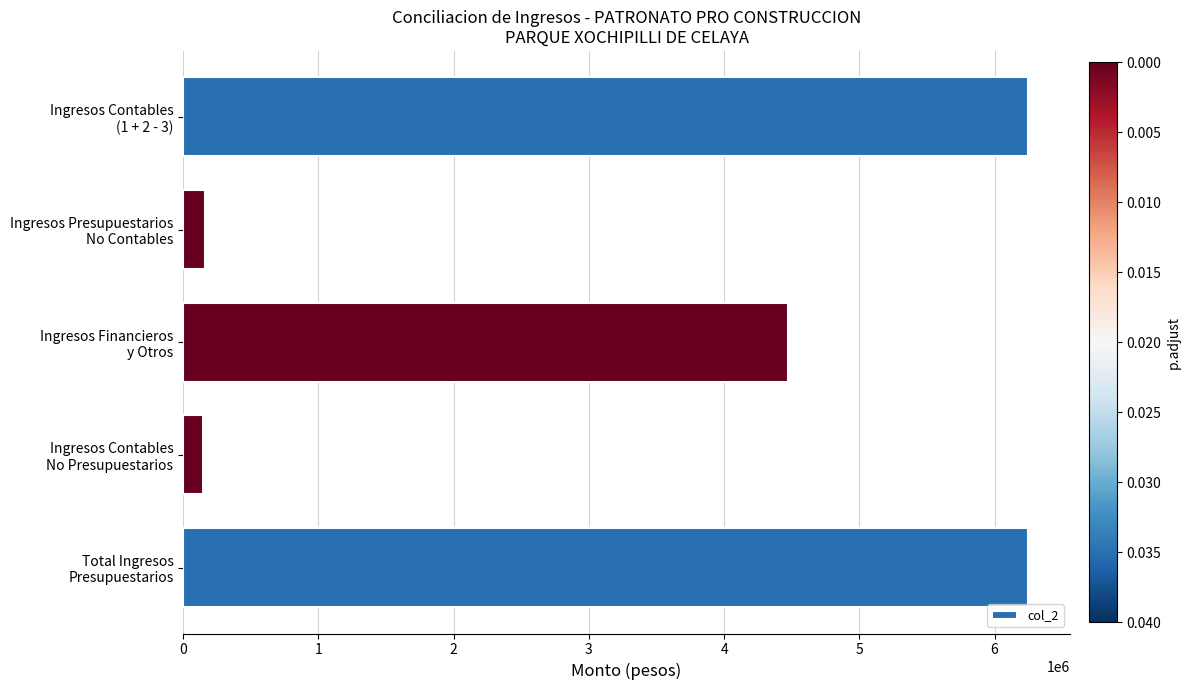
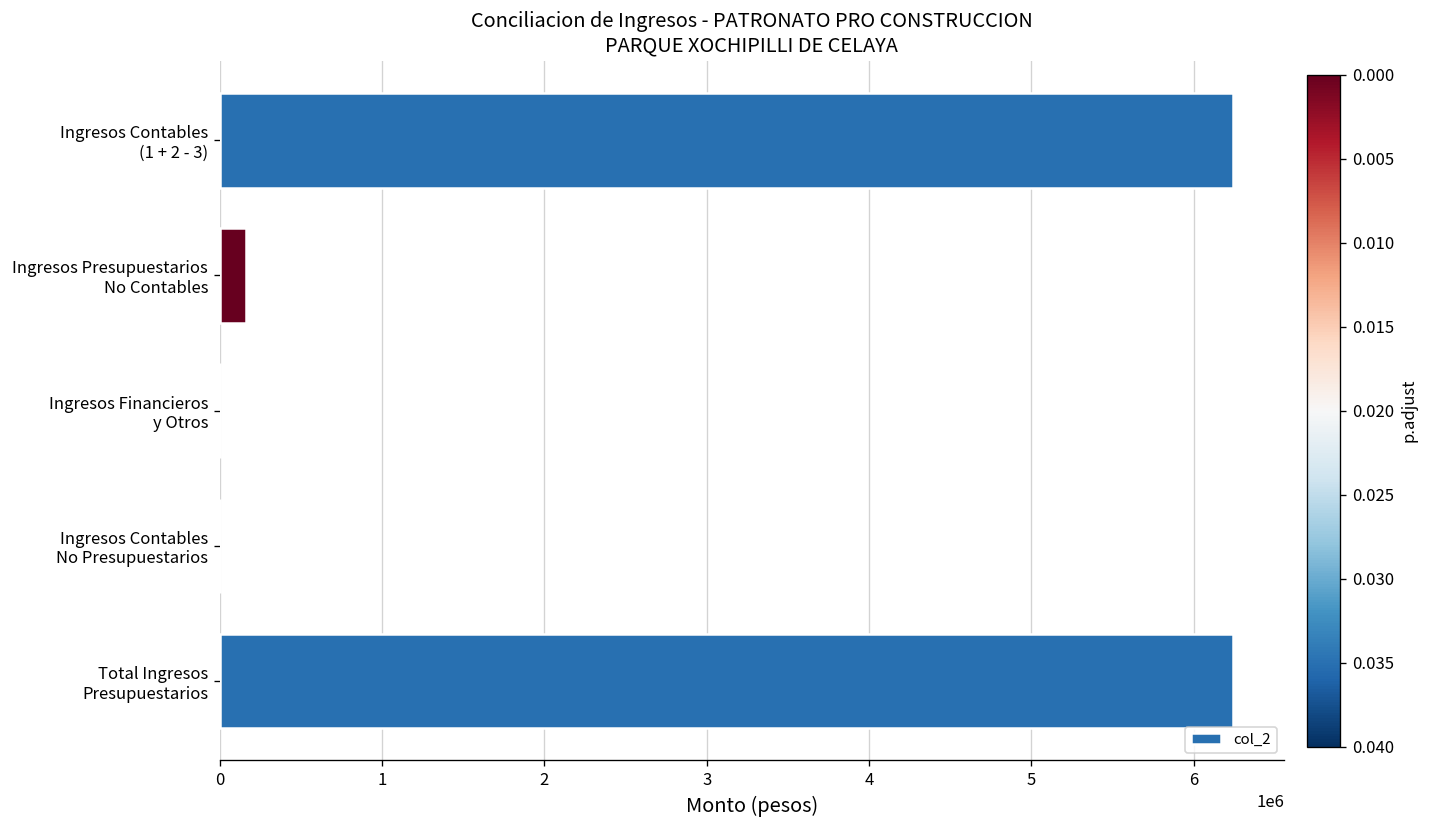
  {
    "Ingresos Contables (1 + 2 - 3)": 6250000,
    "Ingresos Presupuestarios No Contables": 160000,
-   "Ingresos Financieros y Otros": 4470000,
-   "Ingresos Contables No Presupuestarios": 150000,
+   "Ingresos Financieros y Otros": 0,
+   "Ingresos Contables No Presupuestarios": 0,
    "Total Ingresos Presupuestarios": 6250000
  }
